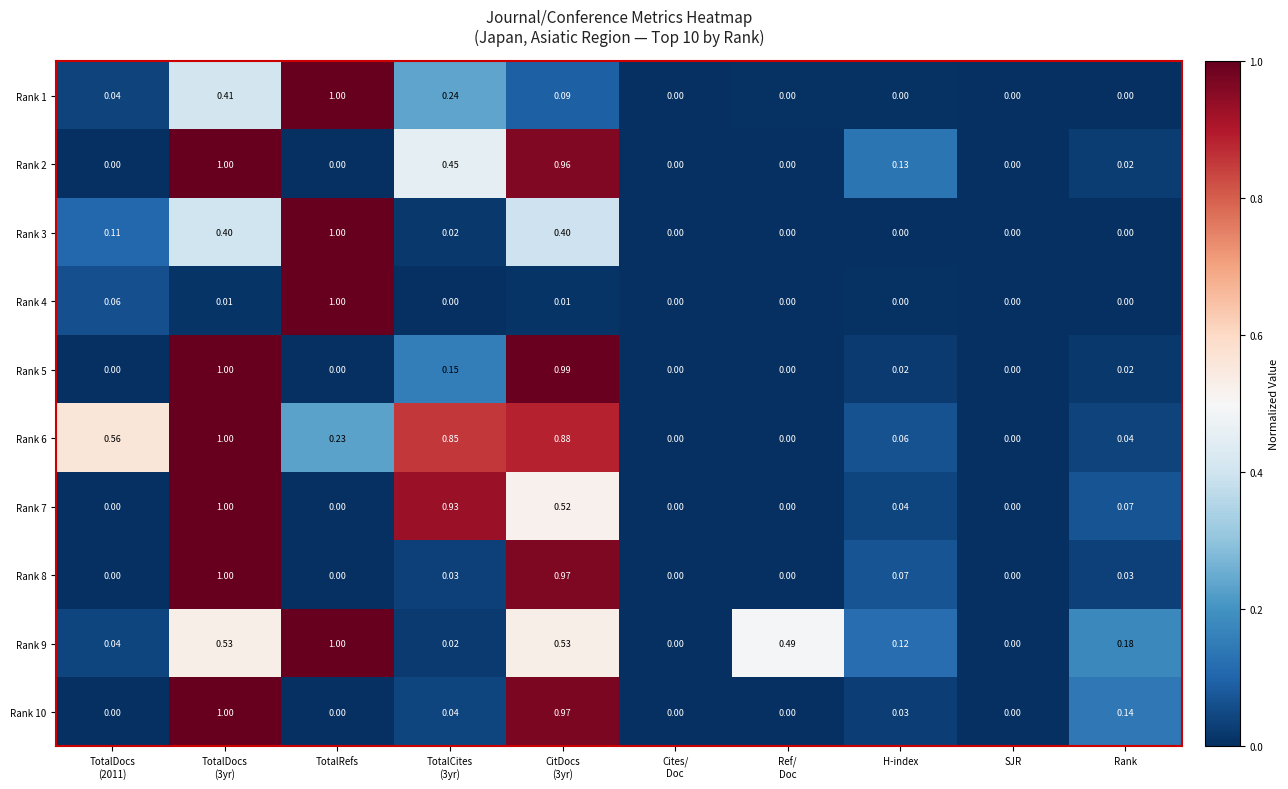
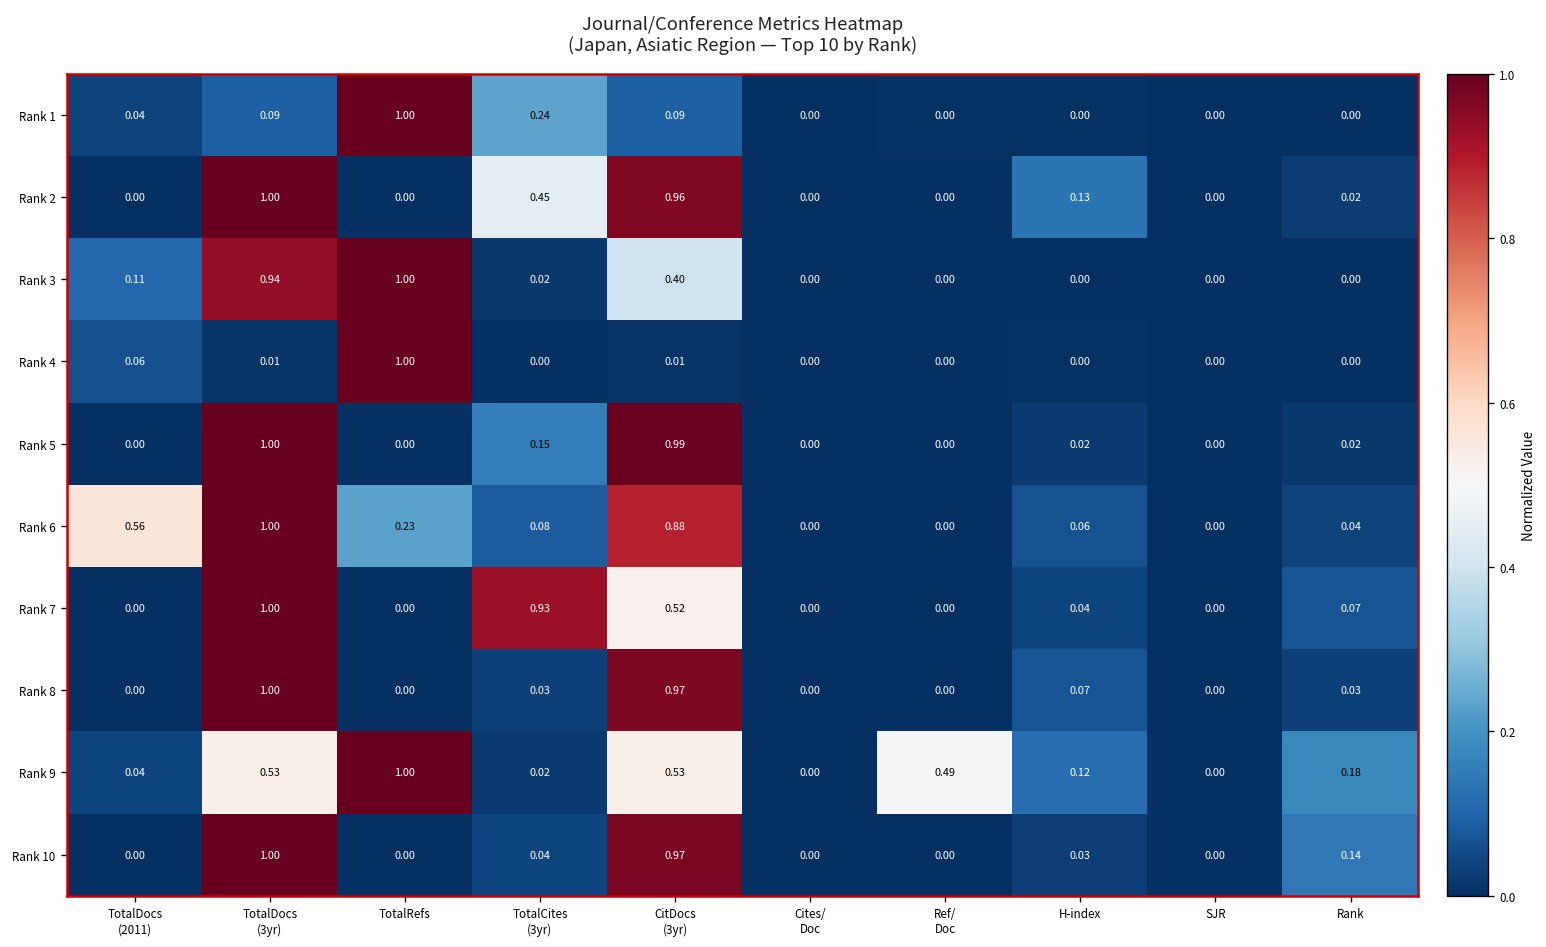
  {
    "Rank 1": {
      "TotalDocs (2011)": 0.04,
-     "TotalDocs (3yr)": 0.41,
+     "TotalDocs (3yr)": 0.09,
      "TotalRefs": 1.00,
      "TotalCites (3yr)": 0.24,
      "CitDocs (3yr)": 0.09,
      "Cites/ Doc": 0.00,
      "Ref/ Doc": 0.00,
      "H-index": 0.00,
      "SJR": 0.00,
      "Rank": 0.00
    },
    "Rank 2": {
      "TotalDocs (2011)": 0.00,
      "TotalDocs (3yr)": 1.00,
      "TotalRefs": 0.00,
      "TotalCites (3yr)": 0.45,
      "CitDocs (3yr)": 0.96,
      "Cites/ Doc": 0.00,
      "Ref/ Doc": 0.00,
      "H-index": 0.13,
      "SJR": 0.00,
      "Rank": 0.02
    },
    "Rank 3": {
      "TotalDocs (2011)": 0.11,
-     "TotalDocs (3yr)": 0.40,
+     "TotalDocs (3yr)": 0.94,
      "TotalRefs": 1.00,
      "TotalCites (3yr)": 0.02,
      "CitDocs (3yr)": 0.40,
      "Cites/ Doc": 0.00,
      "Ref/ Doc": 0.00,
      "H-index": 0.00,
      "SJR": 0.00,
      "Rank": 0.00
    },
    "Rank 4": {
      "TotalDocs (2011)": 0.06,
      "TotalDocs (3yr)": 0.01,
      "TotalRefs": 1.00,
      "TotalCites (3yr)": 0.00,
      "CitDocs (3yr)": 0.01,
      "Cites/ Doc": 0.00,
      "Ref/ Doc": 0.00,
      "H-index": 0.00,
      "SJR": 0.00,
      "Rank": 0.00
    },
    "Rank 5": {
      "TotalDocs (2011)": 0.00,
      "TotalDocs (3yr)": 1.00,
      "TotalRefs": 0.00,
      "TotalCites (3yr)": 0.15,
      "CitDocs (3yr)": 0.99,
      "Cites/ Doc": 0.00,
      "Ref/ Doc": 0.00,
      "H-index": 0.02,
      "SJR": 0.00,
      "Rank": 0.02
    },
    "Rank 6": {
      "TotalDocs (2011)": 0.56,
      "TotalDocs (3yr)": 1.00,
      "TotalRefs": 0.23,
-     "TotalCites (3yr)": 0.85,
+     "TotalCites (3yr)": 0.08,
      "CitDocs (3yr)": 0.88,
      "Cites/ Doc": 0.00,
      "Ref/ Doc": 0.00,
      "H-index": 0.06,
      "SJR": 0.00,
      "Rank": 0.04
    },
    "Rank 7": {
      "TotalDocs (2011)": 0.00,
      "TotalDocs (3yr)": 1.00,
      "TotalRefs": 0.00,
      "TotalCites (3yr)": 0.93,
      "CitDocs (3yr)": 0.52,
      "Cites/ Doc": 0.00,
      "Ref/ Doc": 0.00,
      "H-index": 0.04,
      "SJR": 0.00,
      "Rank": 0.07
    },
    "Rank 8": {
      "TotalDocs (2011)": 0.00,
      "TotalDocs (3yr)": 1.00,
      "TotalRefs": 0.00,
      "TotalCites (3yr)": 0.03,
      "CitDocs (3yr)": 0.97,
      "Cites/ Doc": 0.00,
      "Ref/ Doc": 0.00,
      "H-index": 0.07,
      "SJR": 0.00,
      "Rank": 0.03
    },
    "Rank 9": {
      "TotalDocs (2011)": 0.04,
      "TotalDocs (3yr)": 0.53,
      "TotalRefs": 1.00,
      "TotalCites (3yr)": 0.02,
      "CitDocs (3yr)": 0.53,
      "Cites/ Doc": 0.00,
      "Ref/ Doc": 0.49,
      "H-index": 0.12,
      "SJR": 0.00,
      "Rank": 0.18
    },
    "Rank 10": {
      "TotalDocs (2011)": 0.00,
      "TotalDocs (3yr)": 1.00,
      "TotalRefs": 0.00,
      "TotalCites (3yr)": 0.04,
      "CitDocs (3yr)": 0.97,
      "Cites/ Doc": 0.00,
      "Ref/ Doc": 0.00,
      "H-index": 0.03,
      "SJR": 0.00,
      "Rank": 0.14
    }
  }
